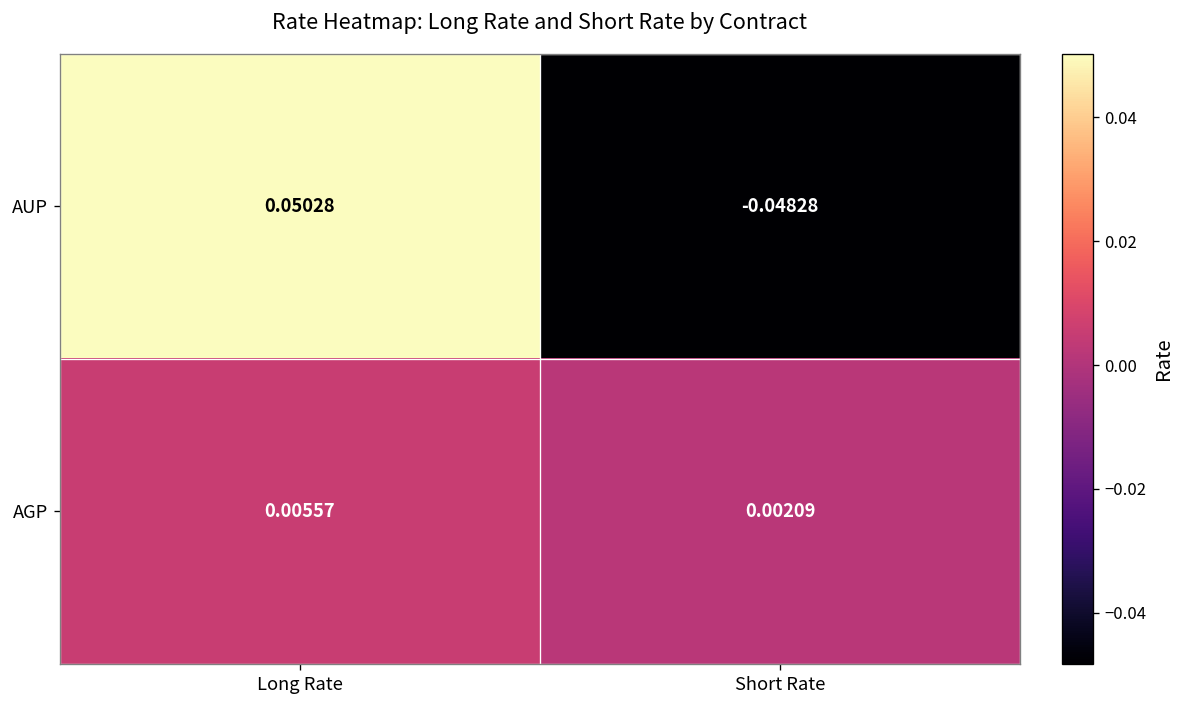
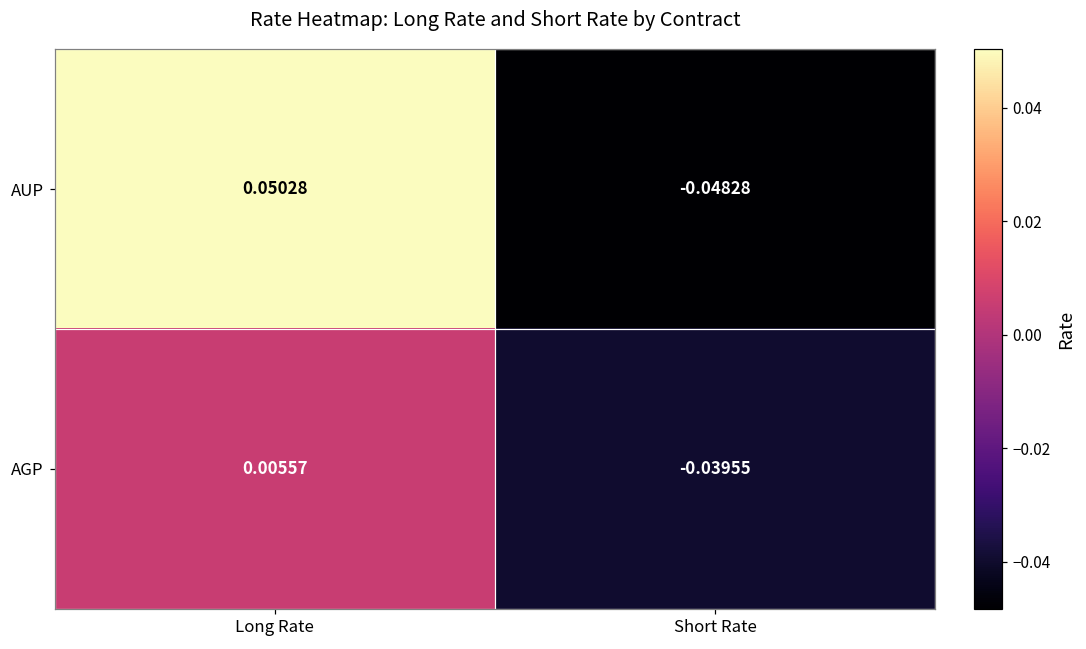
  {
    "AUP": {
      "Long Rate": 0.05028,
      "Short Rate": -0.04828
    },
    "AGP": {
      "Long Rate": 0.00557,
-     "Short Rate": 0.00209
+     "Short Rate": -0.03955
    }
  }
